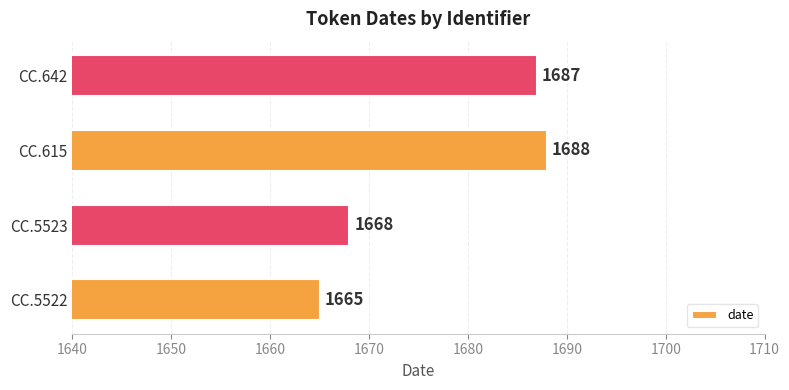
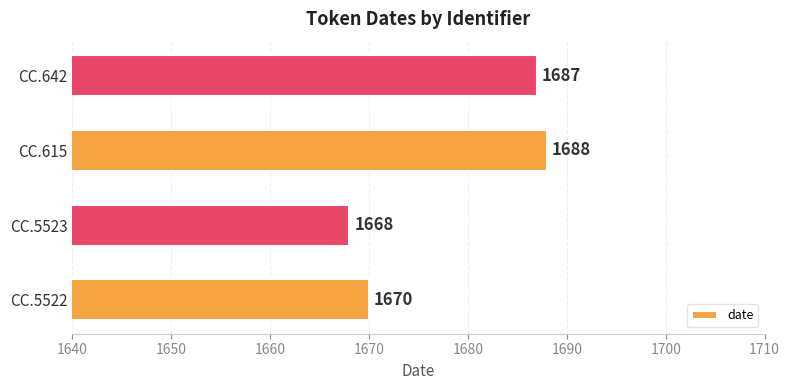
  {
    "CC.642": 1687,
    "CC.615": 1688,
    "CC.5523": 1668,
-   "CC.5522": 1665
+   "CC.5522": 1670
  }
